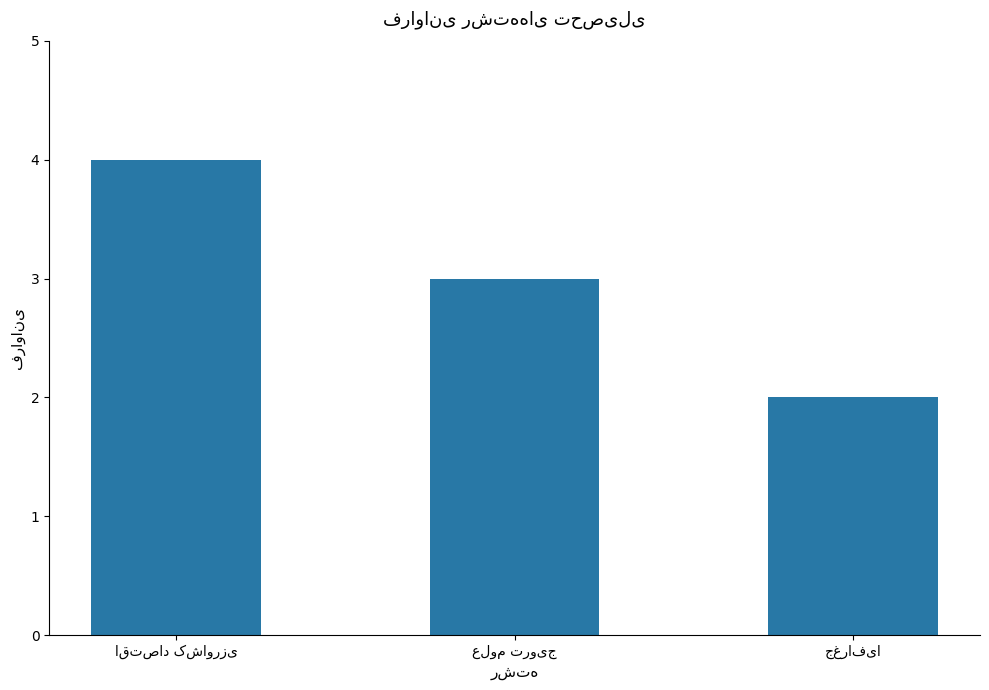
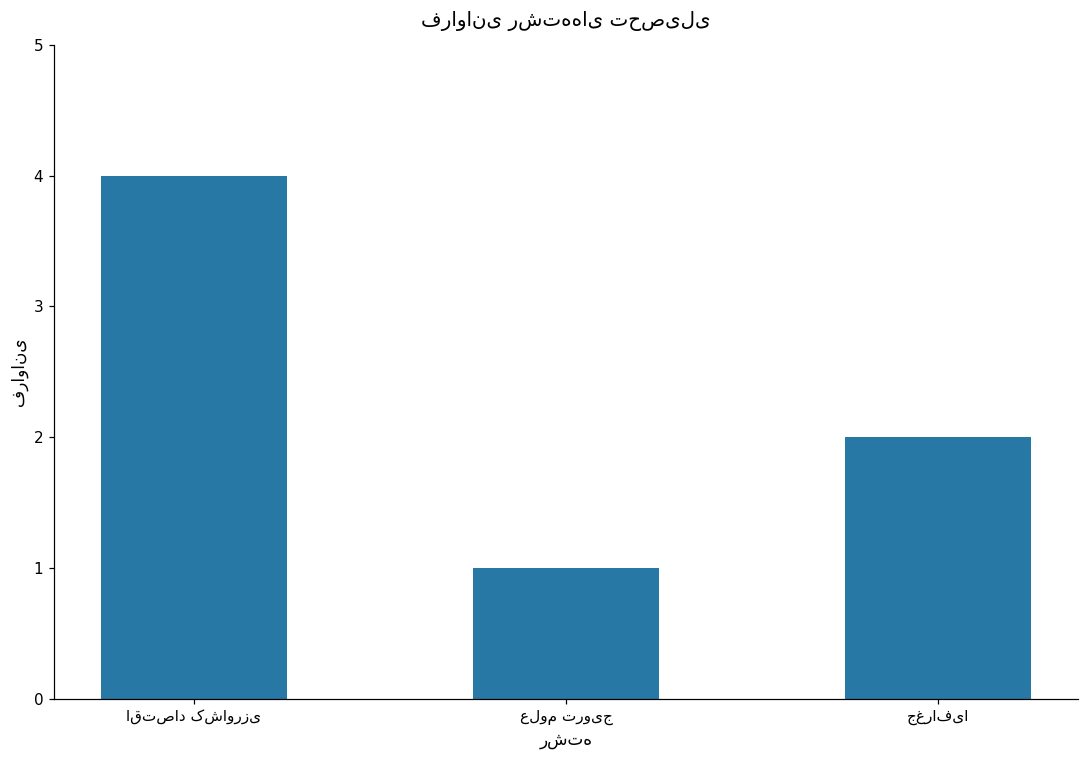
  {
    "اقتصاد کشاورزی": 4,
-   "علوم ترویج": 3,
+   "علوم ترویج": 1,
    "جغرافیا": 2
  }
